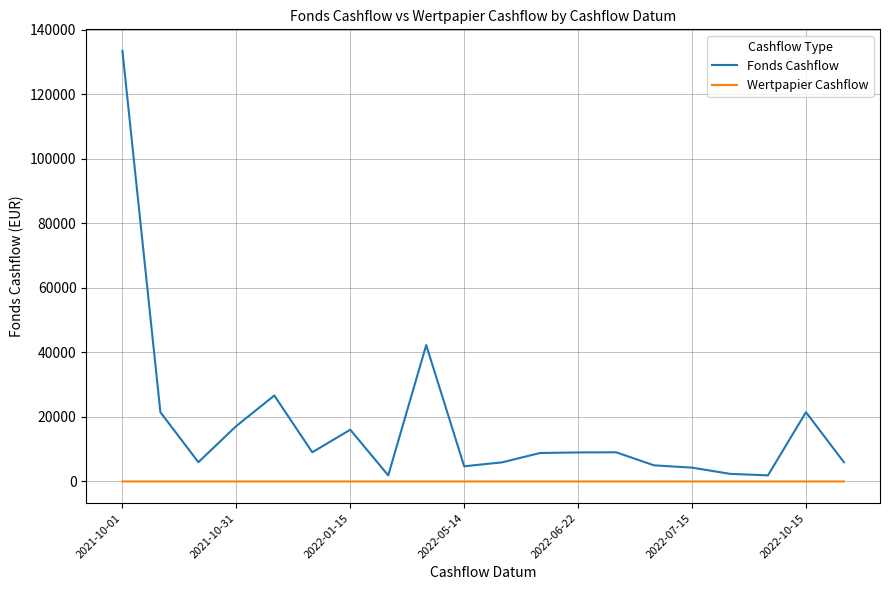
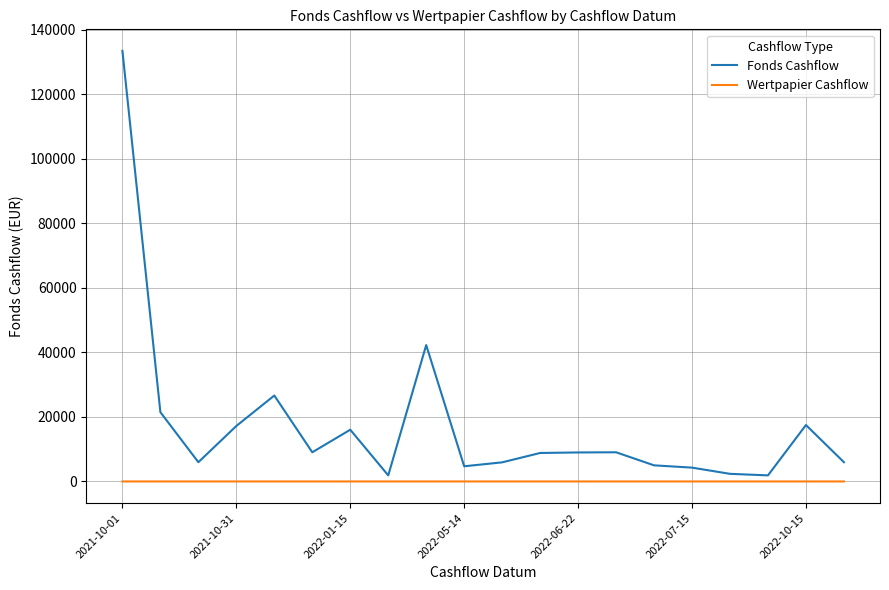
  {
    "Fonds Cashflow": {
      "2021-10-01": 133000,
      "2022-01-15": 16000,
      "2022-05-14": 5000,
-     "2022-10-15": 21000
+     "2022-10-15": 17000
    },
    "Wertpapier Cashflow": {
      "2021-10-01": 0,
      "2022-01-15": 0,
      "2022-05-14": 0,
      "2022-10-15": 0
    }
  }
